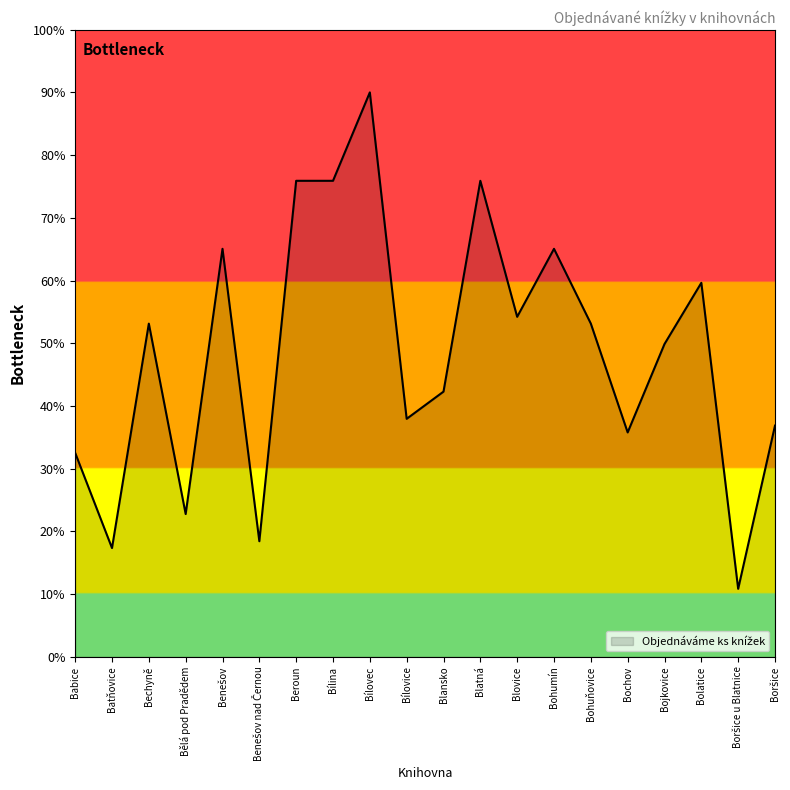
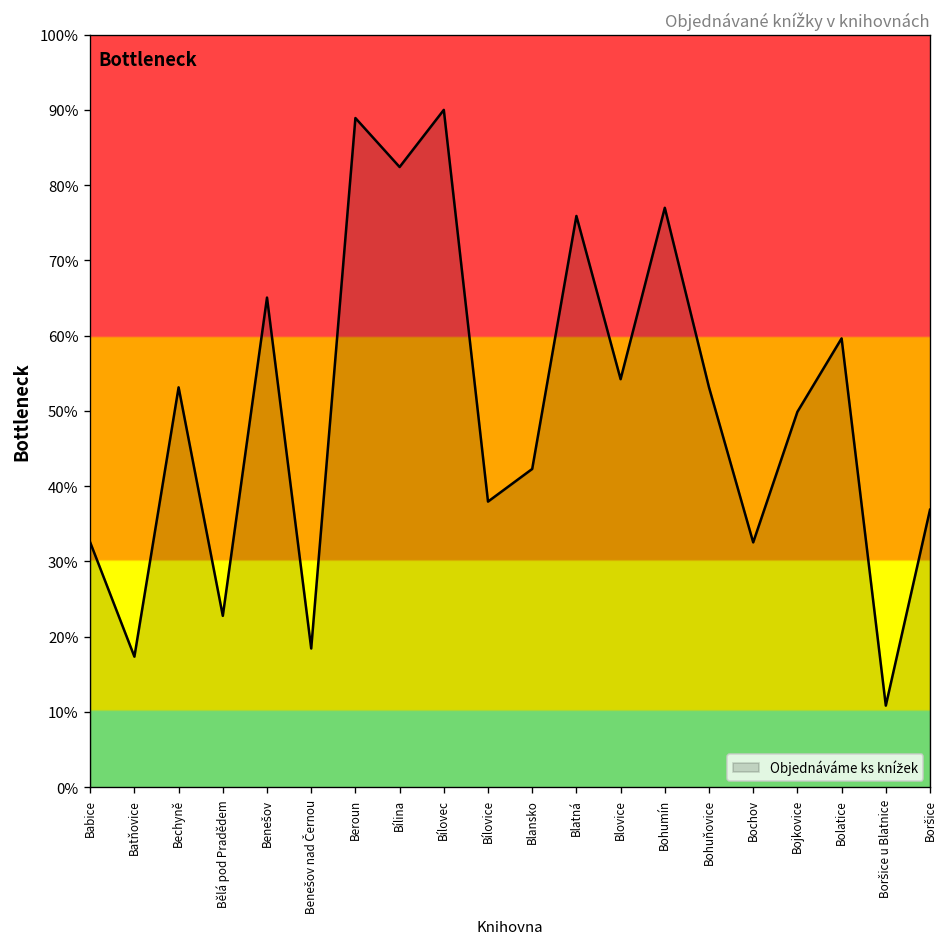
  {
    "Babice": "33%",
    "Batňovice": "17%",
    "Bechyně": "53%",
    "Bělá pod Pradědem": "23%",
    "Benešov": "65%",
    "Benešov nad Černou": "18%",
-   "Beroun": "76%",
-   "Bílina": "76%",
+   "Beroun": "89%",
+   "Bílina": "82%",
    "Bílovec": "90%",
    "Bílovice": "38%",
    "Blansko": "42%",
    "Blatná": "76%",
    "Blovice": "54%",
-   "Bohumín": "65%",
+   "Bohumín": "77%",
    "Bohuňovice": "53%",
-   "Bochov": "36%",
+   "Bochov": "33%",
    "Bojkovice": "50%",
    "Bolatice": "60%",
    "Boršice u Blatnice": "11%",
    "Boršice": "37%"
  }
